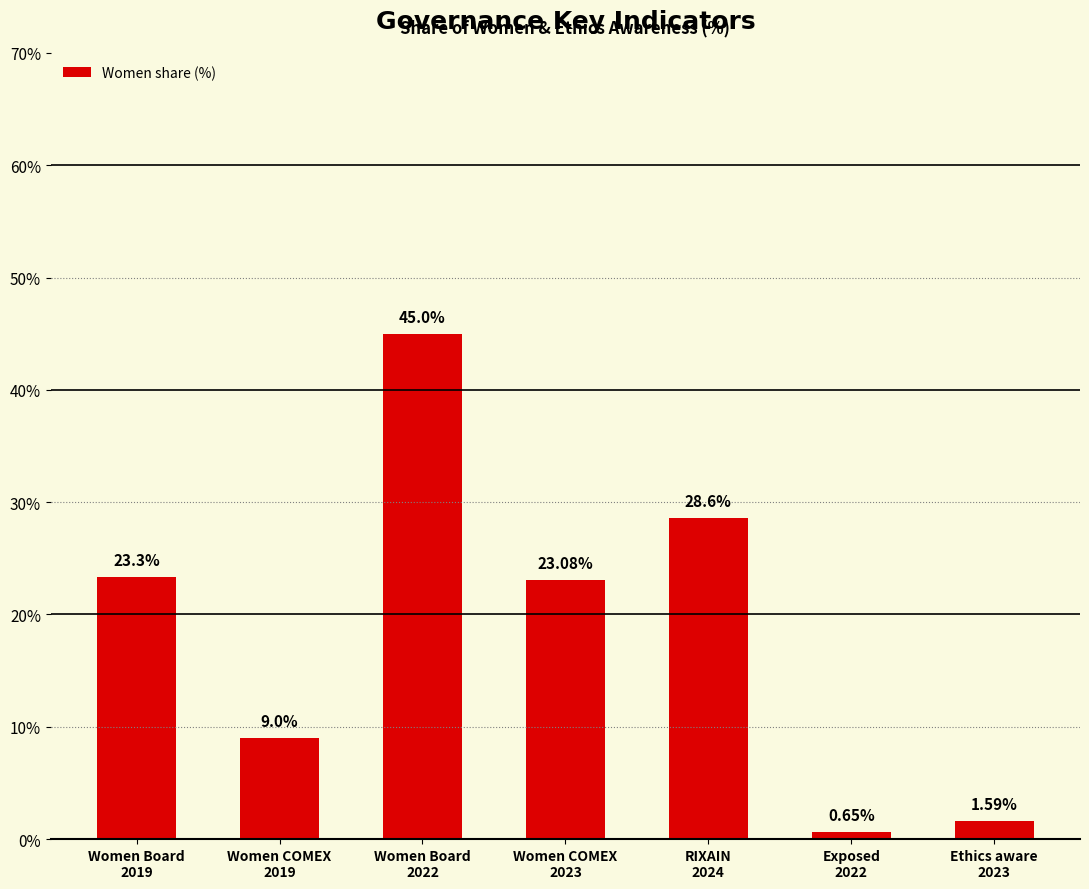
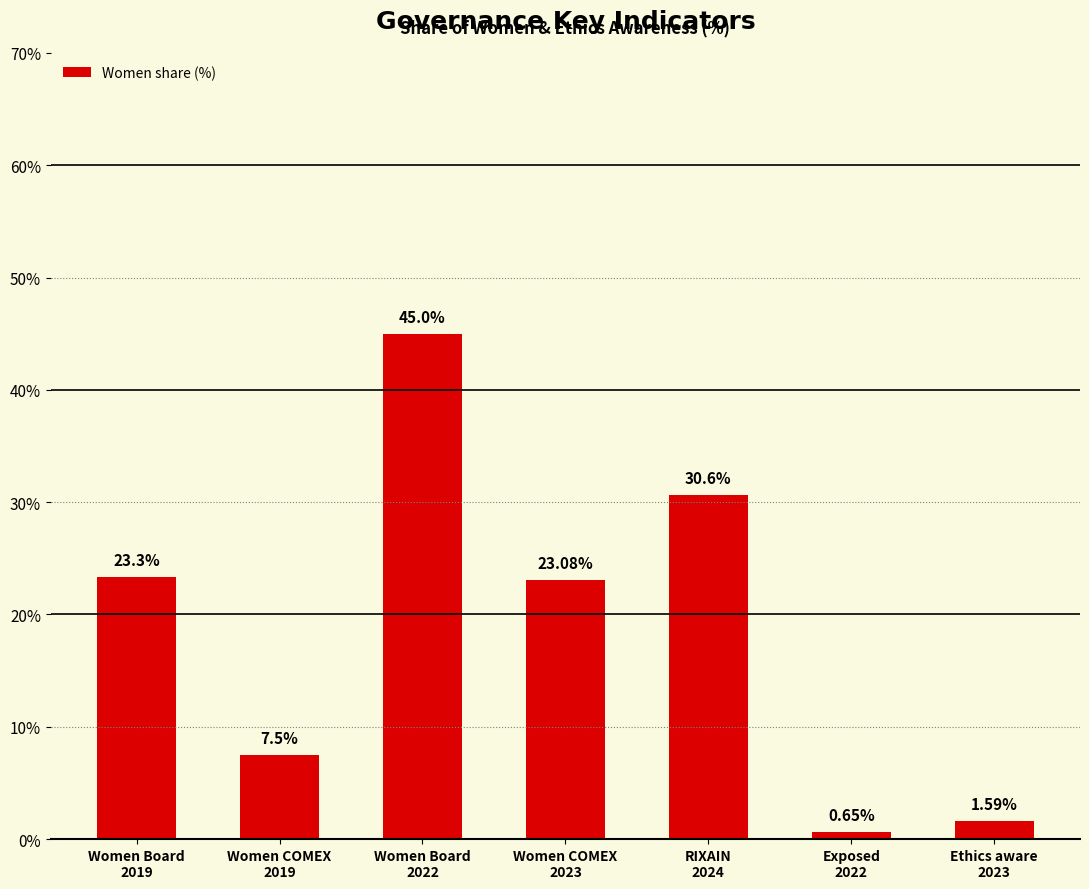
  {
    "Women Board 2019": "23.3%",
-   "Women COMEX 2019": "9.0%",
+   "Women COMEX 2019": "7.5%",
    "Women Board 2022": "45.0%",
    "Women COMEX 2023": "23.08%",
-   "RIXAIN 2024": "28.6%",
+   "RIXAIN 2024": "30.6%",
    "Exposed 2022": "0.65%",
    "Ethics aware 2023": "1.59%"
  }
